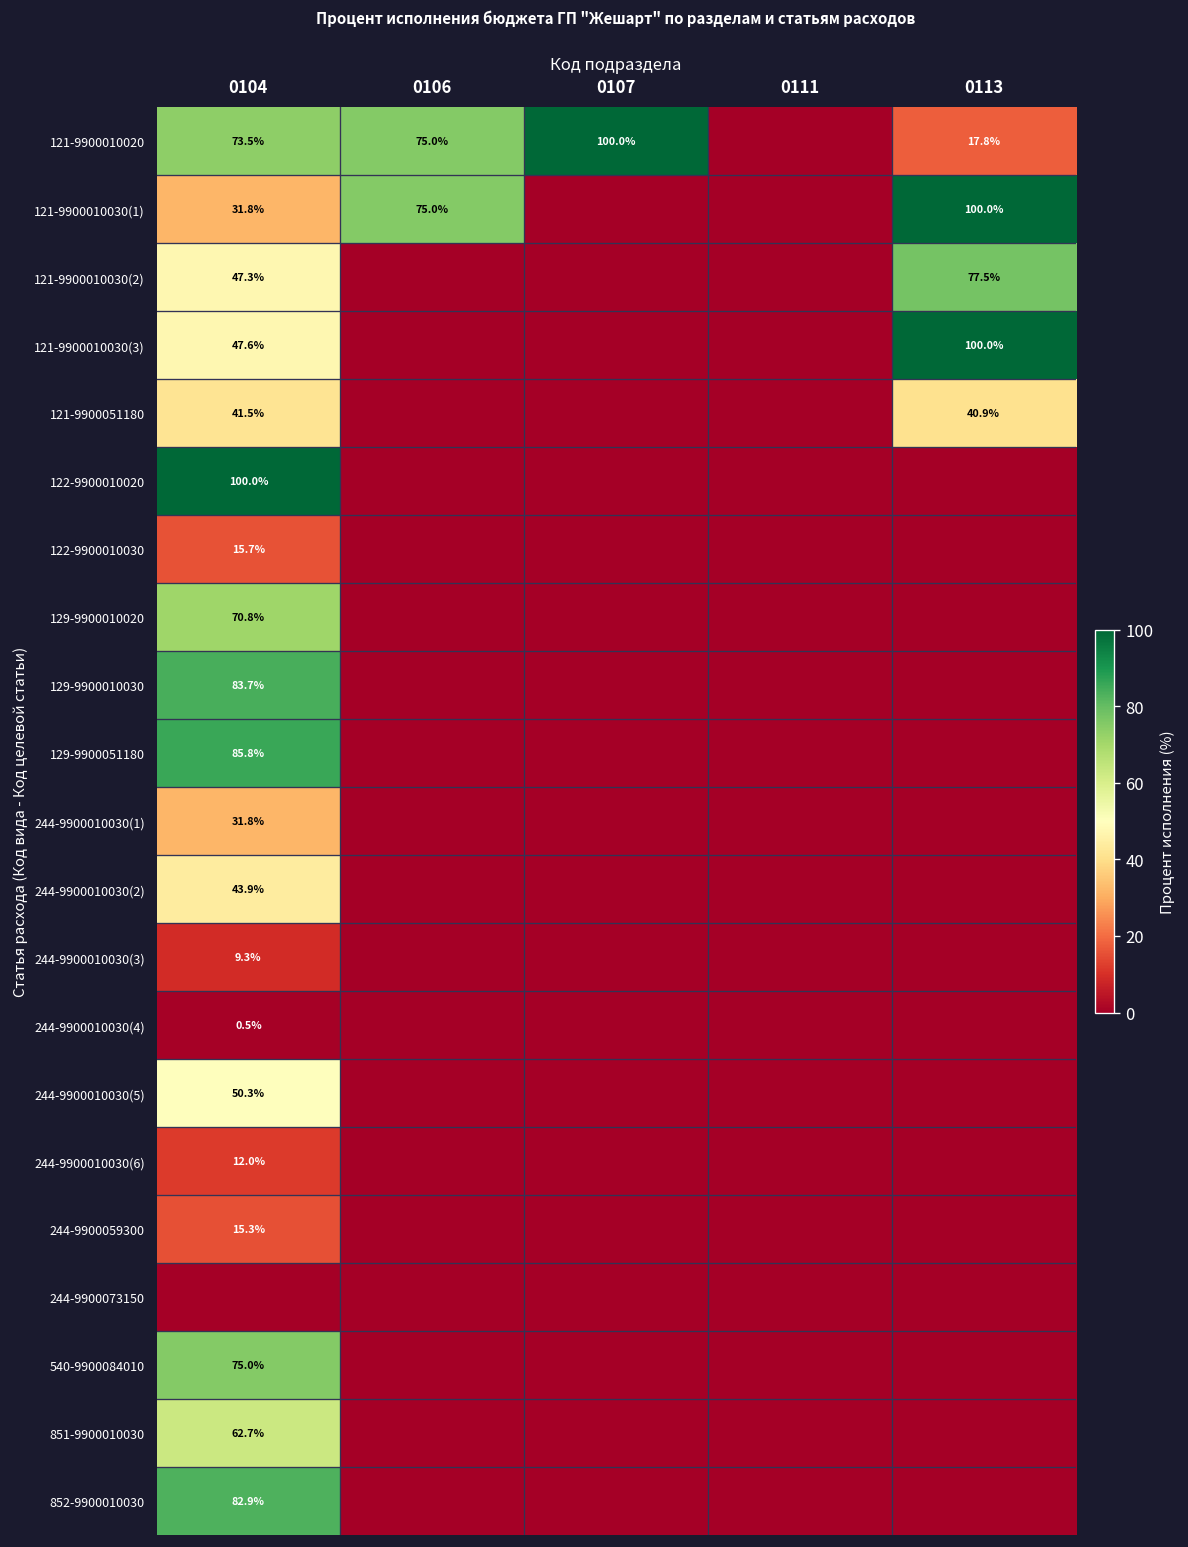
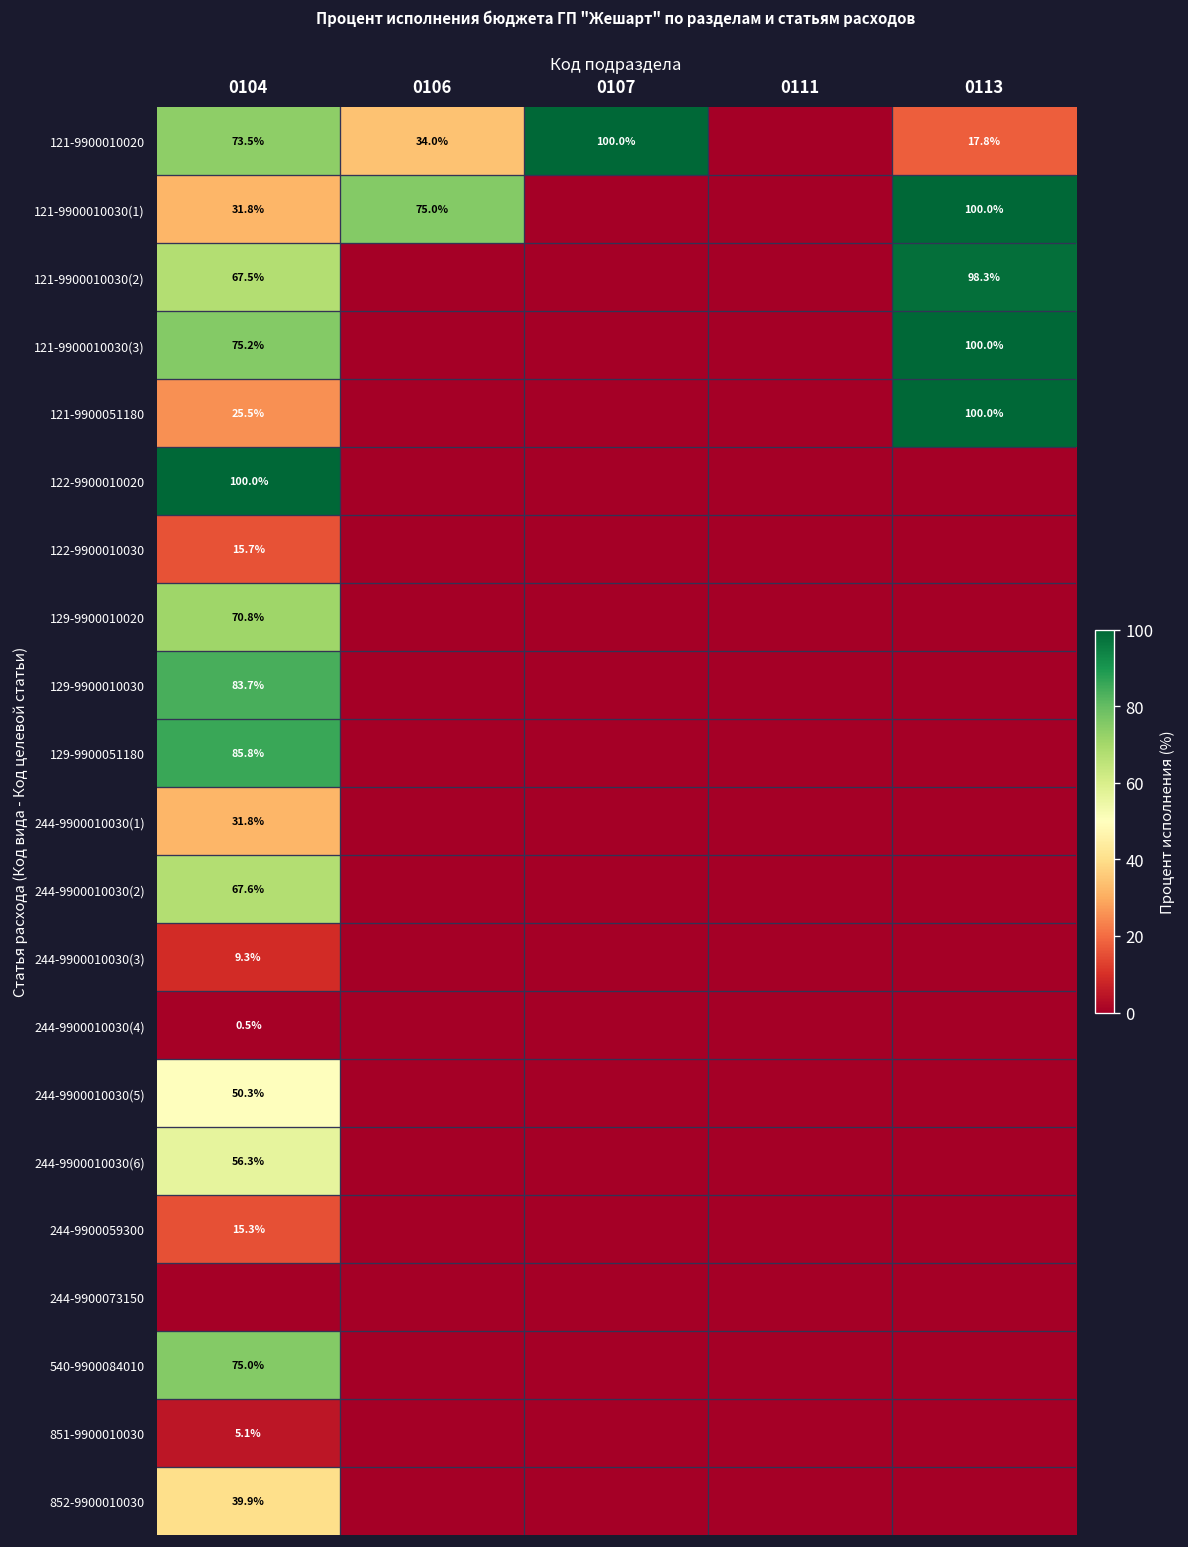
  {
    "121-9900010020": {
      "0104": "73.5%",
-     "0106": "75.0%",
+     "0106": "34.0%",
      "0107": "100.0%",
      "0113": "17.8%"
    },
    "121-9900010030(1)": {
      "0104": "31.8%",
      "0106": "75.0%",
      "0113": "100.0%"
    },
    "121-9900010030(2)": {
-     "0104": "47.3%",
-     "0113": "77.5%"
+     "0104": "67.5%",
+     "0113": "98.3%"
    },
    "121-9900010030(3)": {
-     "0104": "47.6%",
+     "0104": "75.2%",
      "0113": "100.0%"
    },
    "121-9900051180": {
-     "0104": "41.5%",
-     "0113": "40.9%"
+     "0104": "25.5%",
+     "0113": "100.0%"
    },
    "122-9900010020": {
      "0104": "100.0%"
    },
    "122-9900010030": {
      "0104": "15.7%"
    },
    "129-9900010020": {
      "0104": "70.8%"
    },
    "129-9900010030": {
      "0104": "83.7%"
    },
    "129-9900051180": {
      "0104": "85.8%"
    },
    "244-9900010030(1)": {
      "0104": "31.8%"
    },
    "244-9900010030(2)": {
-     "0104": "43.9%"
+     "0104": "67.6%"
    },
    "244-9900010030(3)": {
      "0104": "9.3%"
    },
    "244-9900010030(4)": {
      "0104": "0.5%"
    },
    "244-9900010030(5)": {
      "0104": "50.3%"
    },
    "244-9900010030(6)": {
-     "0104": "12.0%"
+     "0104": "56.3%"
    },
    "244-9900059300": {
      "0104": "15.3%"
    },
    "540-9900084010": {
      "0104": "75.0%"
    },
    "851-9900010030": {
-     "0104": "62.7%"
+     "0104": "5.1%"
    },
    "852-9900010030": {
-     "0104": "82.9%"
+     "0104": "39.9%"
    }
  }
